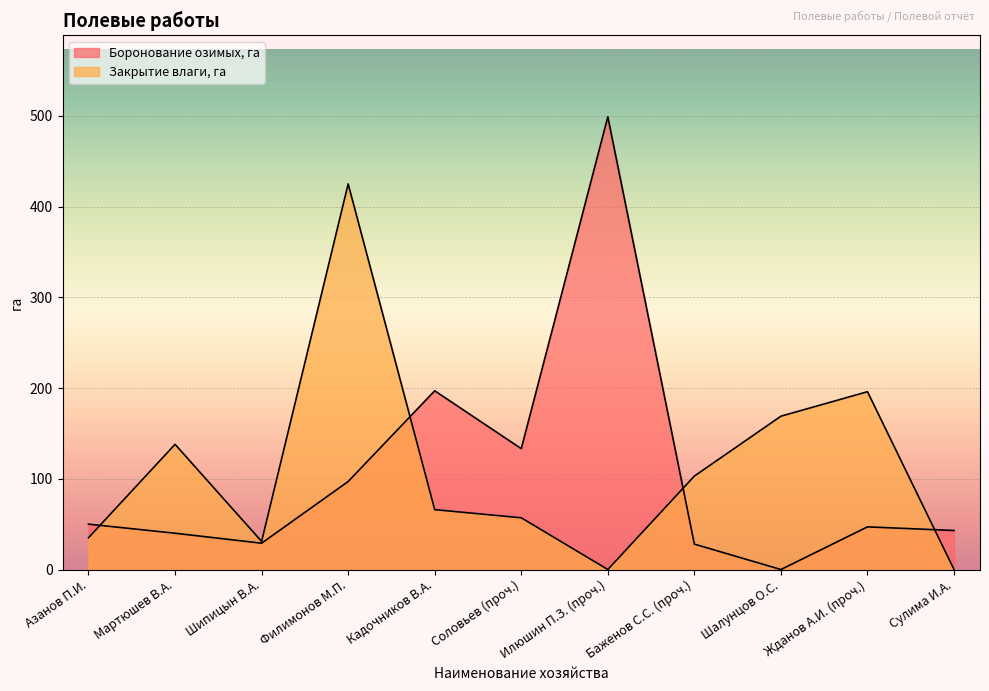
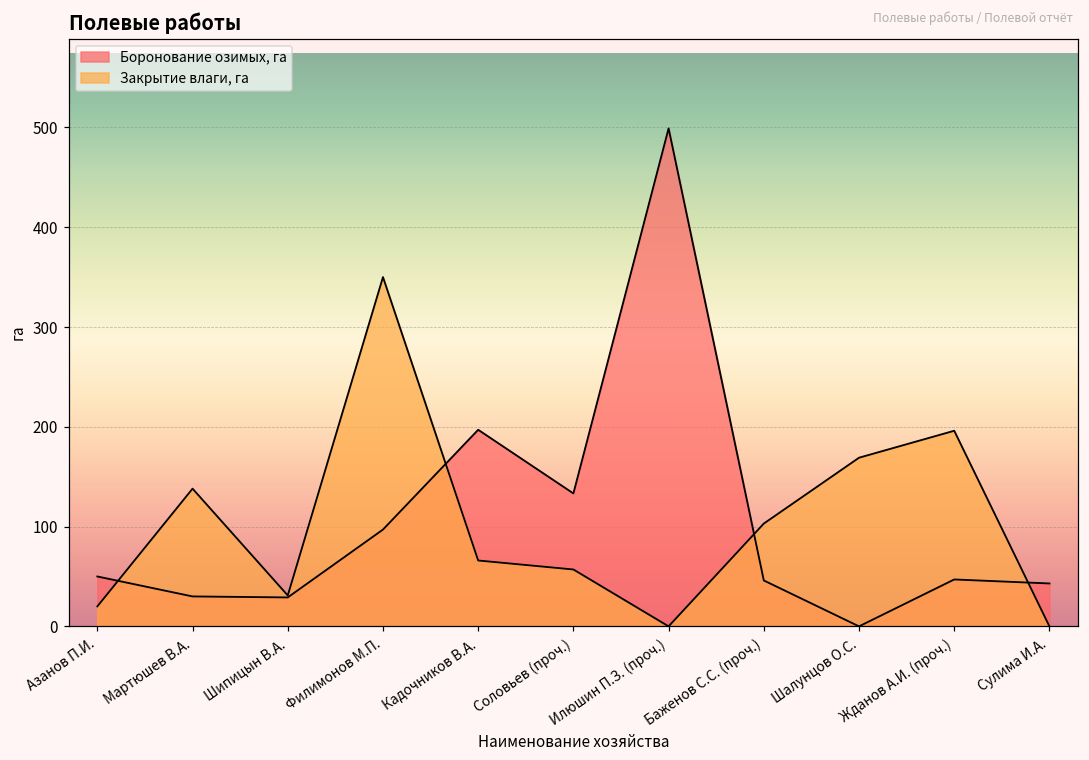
  {
    "Боронование озимых, га": {
      "Азанов П.И.": 50,
-     "Мартюшев В.А.": 40,
+     "Мартюшев В.А.": 30,
      "Филимонов М.П.": 100,
      "Кадочников В.А.": 200,
      "Соловьев (проч.)": 130,
      "Илюшин П.З. (проч.)": 500,
-     "Баженов С.С. (проч.)": 30,
+     "Баженов С.С. (проч.)": 50,
      "Шалунцов О.С.": 0,
      "Жданов А.И. (проч.)": 50,
      "Сулима И.А.": 40
    },
    "Закрытие влаги, га": {
-     "Азанов П.И.": 40,
+     "Азанов П.И.": 20,
      "Мартюшев В.А.": 140,
-     "Филимонов М.П.": 430,
+     "Филимонов М.П.": 350,
      "Кадочников В.А.": 70,
      "Соловьев (проч.)": 60,
      "Илюшин П.З. (проч.)": 0,
      "Баженов С.С. (проч.)": 100,
      "Шалунцов О.С.": 170,
      "Жданов А.И. (проч.)": 200,
      "Сулима И.А.": 0
    }
  }
